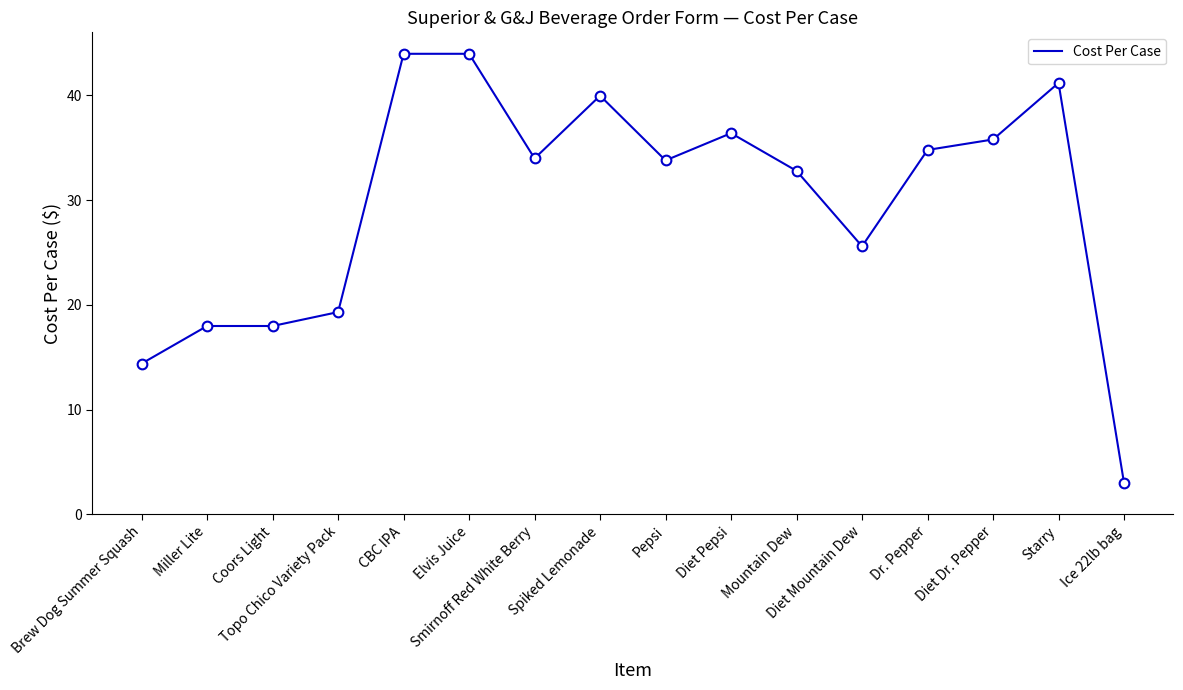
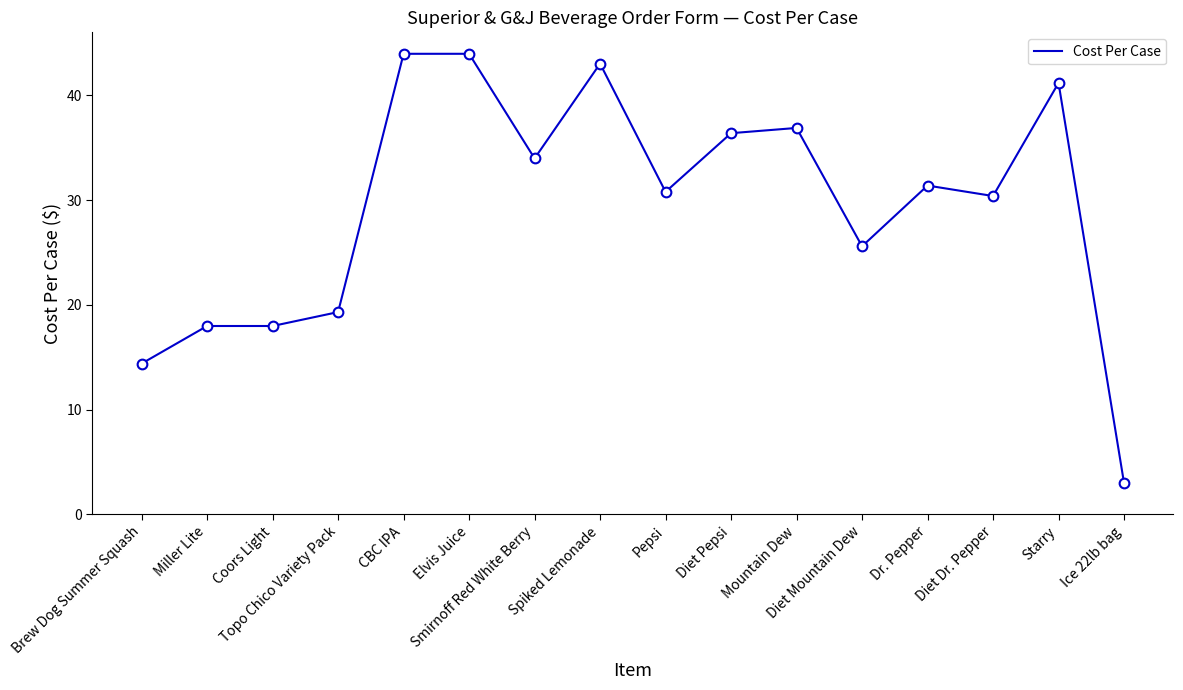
  {
    "Brew Dog Summer Squash": 14.4,
    "Miller Lite": 18.0,
    "Coors Light": 18.0,
    "Topo Chico Variety Pack": 19.3,
    "CBC IPA": 44.0,
    "Elvis Juice": 44.0,
    "Smirnoff Red White Berry": 34.0,
-   "Spiked Lemonade": 40.0,
-   "Pepsi": 33.8,
+   "Spiked Lemonade": 43.0,
+   "Pepsi": 30.8,
    "Diet Pepsi": 36.4,
-   "Mountain Dew": 32.8,
+   "Mountain Dew": 36.9,
    "Diet Mountain Dew": 25.6,
-   "Dr. Pepper": 34.8,
-   "Diet Dr. Pepper": 35.8,
+   "Dr. Pepper": 31.4,
+   "Diet Dr. Pepper": 30.4,
    "Starry": 41.2,
    "Ice 22lb bag": 3.0
  }
